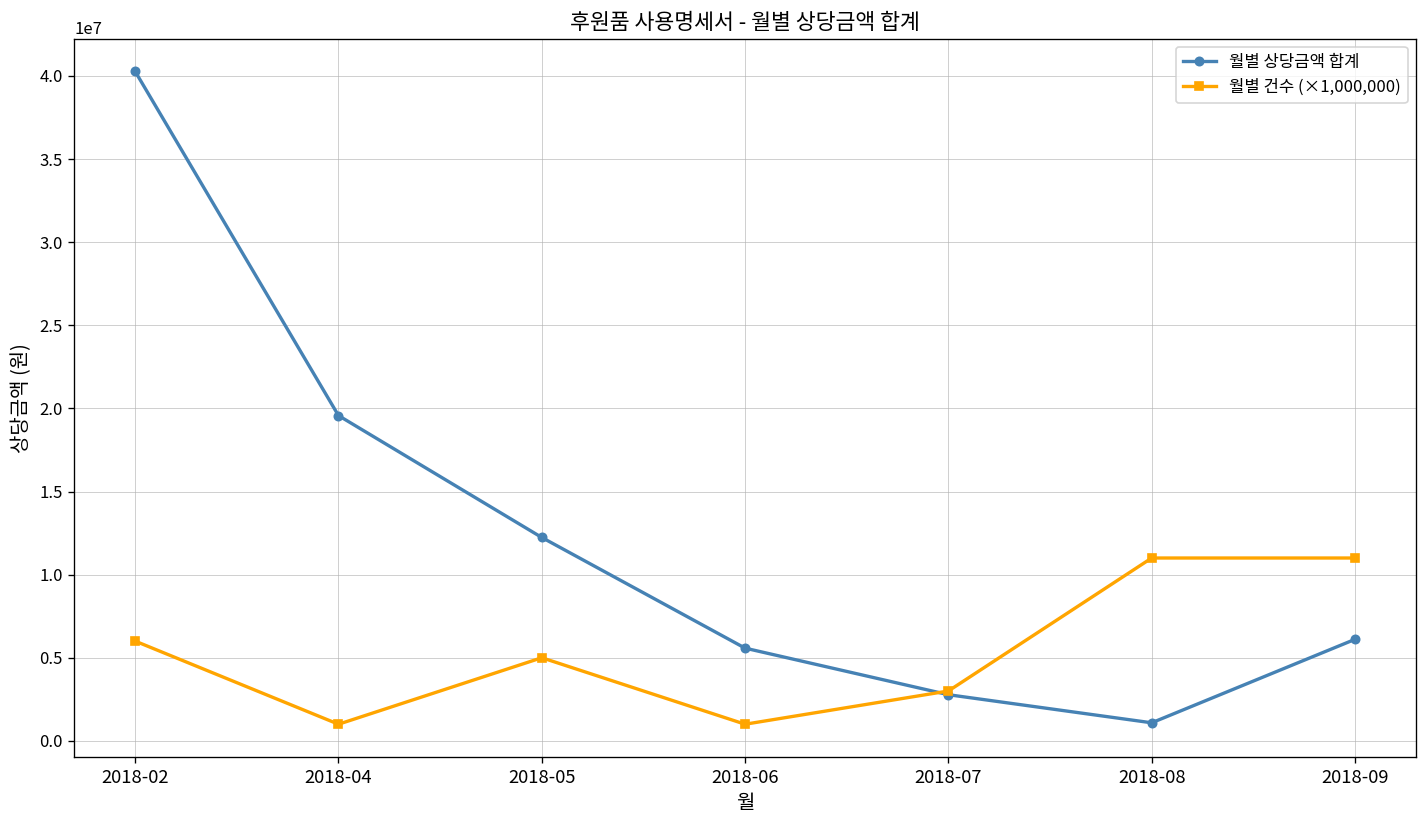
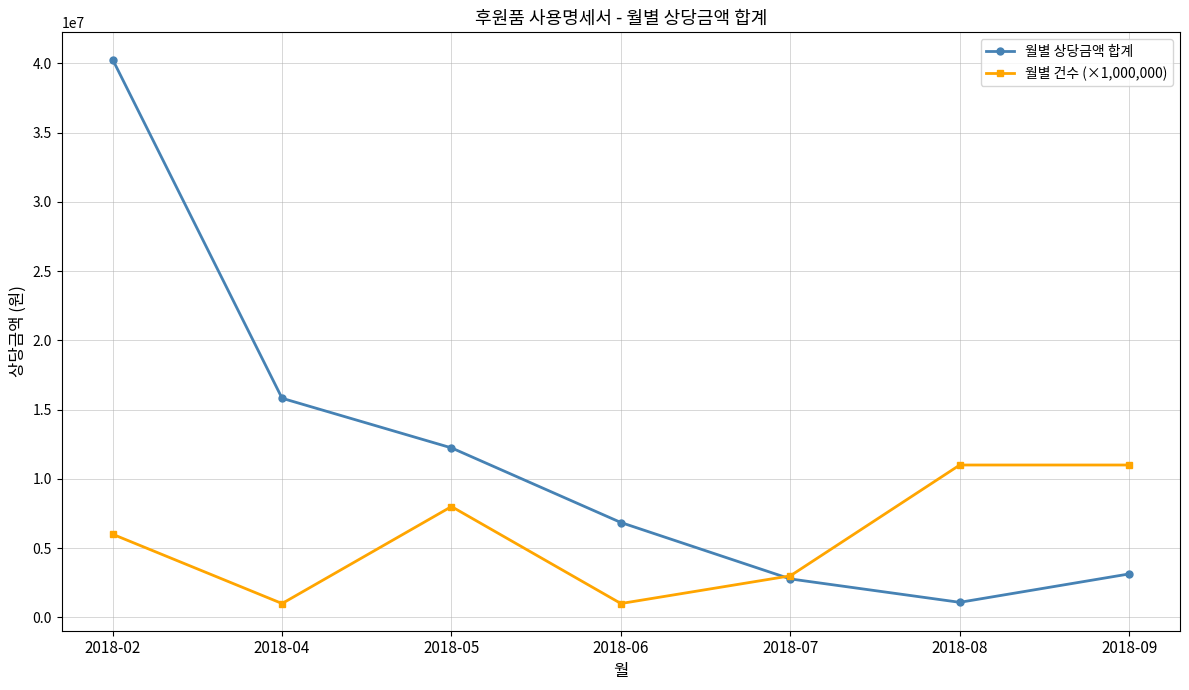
  {
    "월별 상당금액 합계": {
      "2018-02": 40300000,
-     "2018-04": 19600000,
+     "2018-04": 15800000,
      "2018-05": 12200000,
-     "2018-06": 5600000,
+     "2018-06": 6800000,
      "2018-07": 2800000,
      "2018-08": 1100000,
-     "2018-09": 6100000
+     "2018-09": 3100000
    },
    "월별 건수 (×1,000,000)": {
      "2018-02": 6000000,
      "2018-04": 1000000,
-     "2018-05": 5000000,
+     "2018-05": 8000000,
      "2018-06": 1000000,
      "2018-07": 3000000,
      "2018-08": 11000000,
      "2018-09": 11000000
    }
  }
